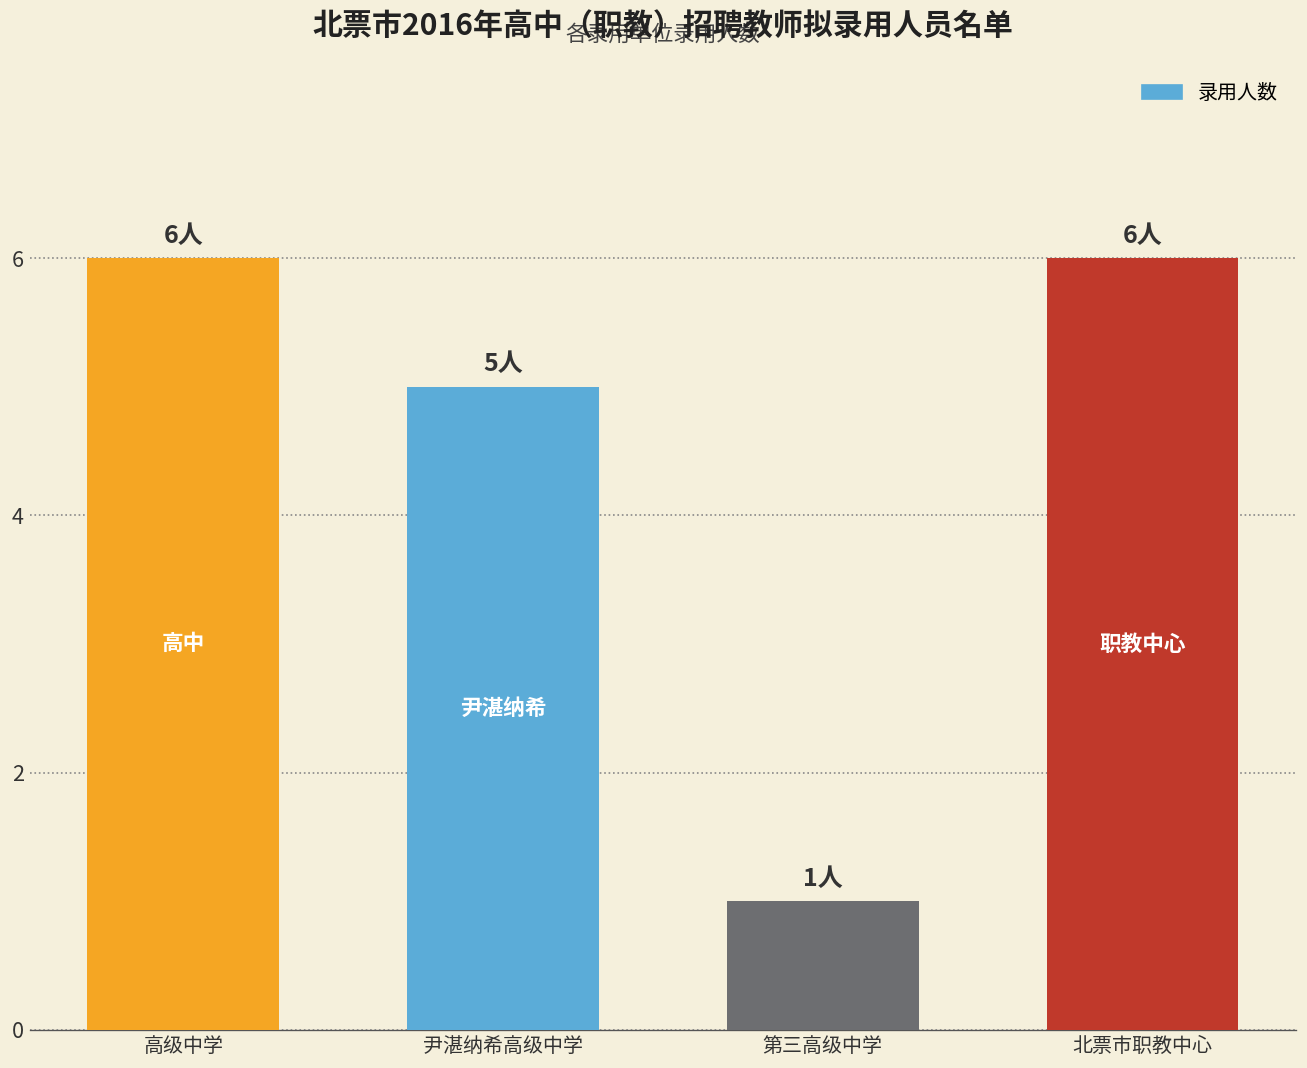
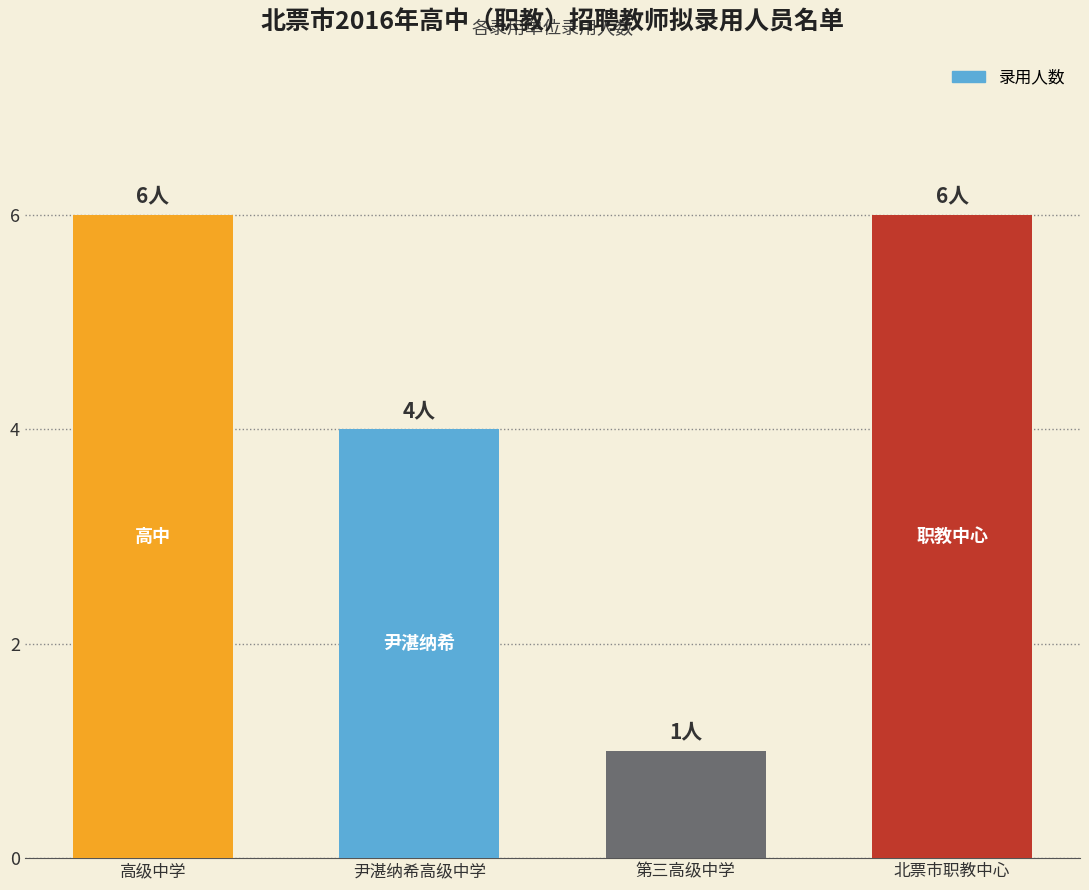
  {
    "高级中学": "6人",
-   "尹湛纳希高级中学": "5人",
+   "尹湛纳希高级中学": "4人",
    "第三高级中学": "1人",
    "北票市职教中心": "6人"
  }
